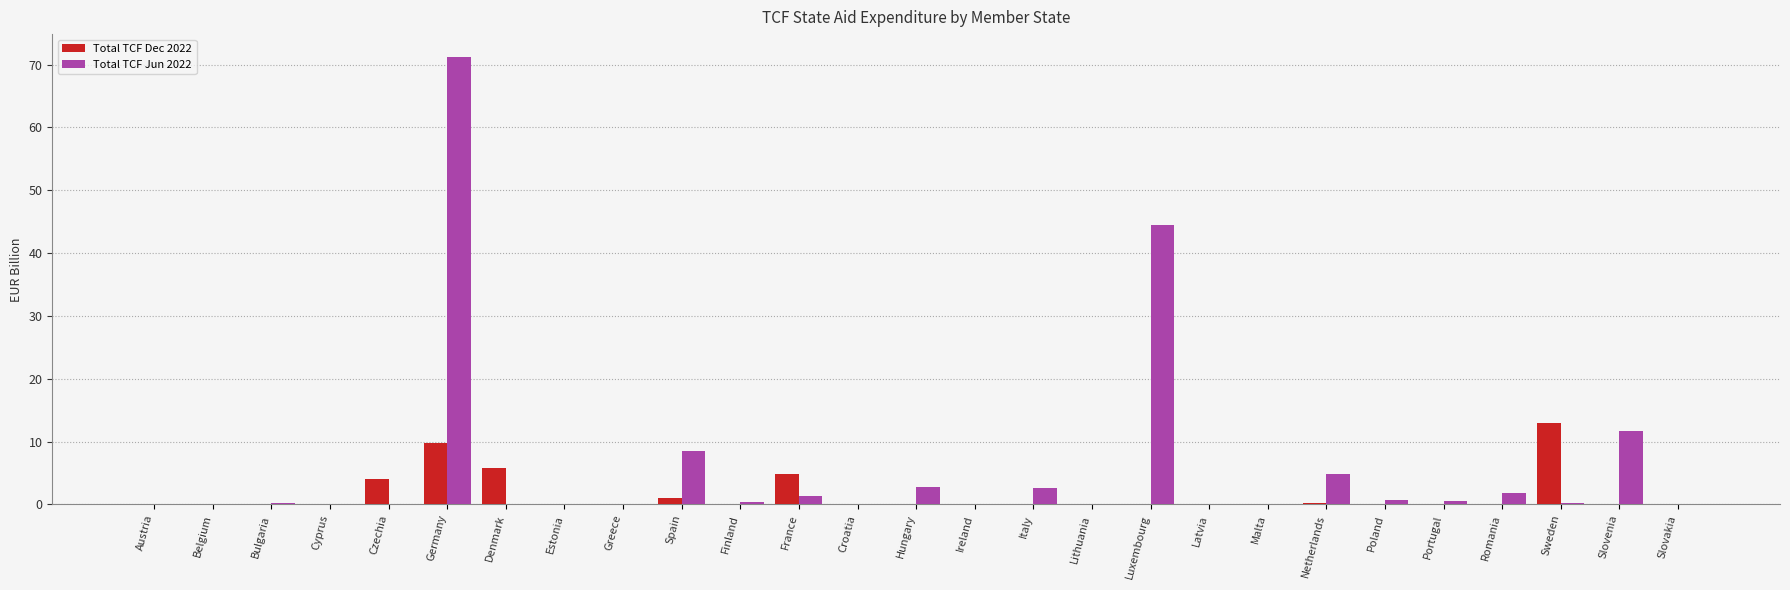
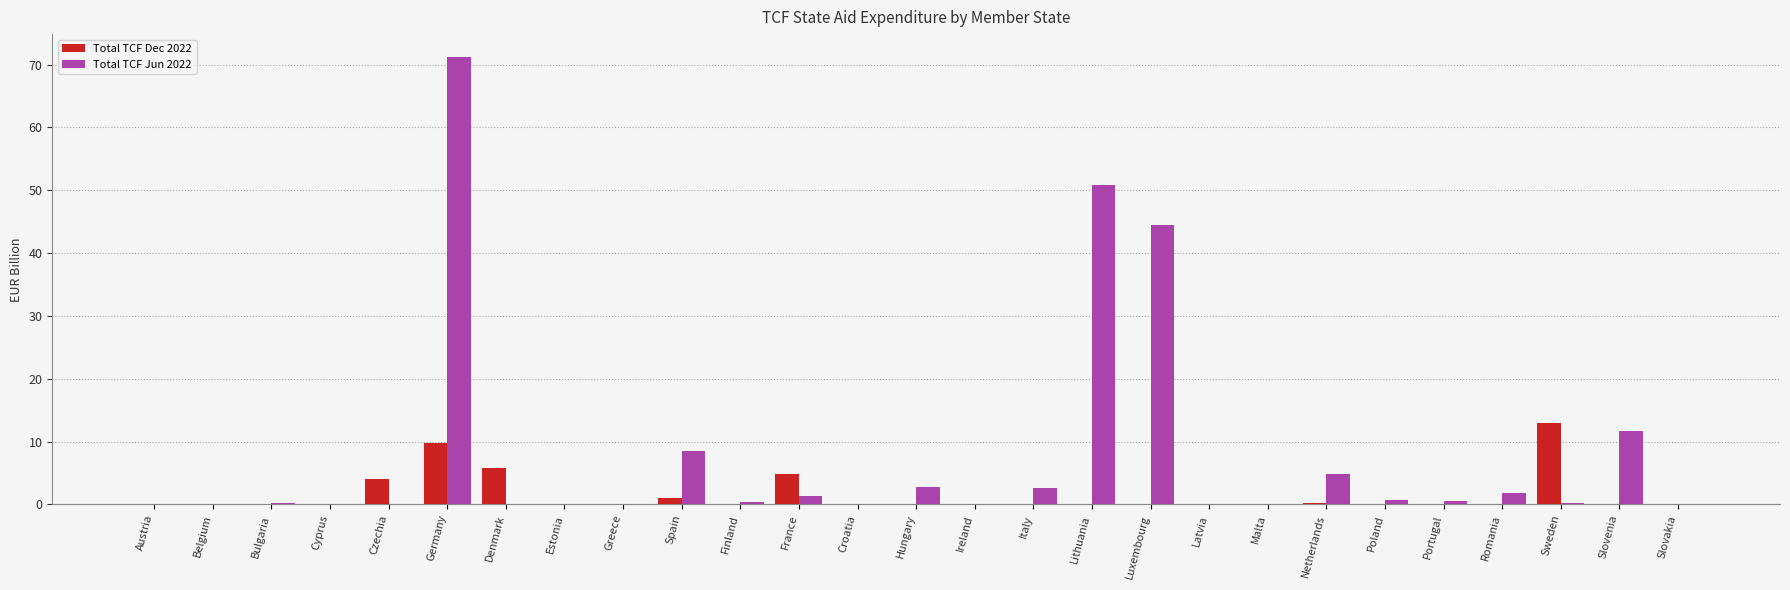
  {
    "Total TCF Dec 2022": {
      "Austria": 0,
      "Belgium": 0,
      "Bulgaria": 0,
      "Cyprus": 0,
      "Czechia": 4,
      "Germany": 10,
      "Denmark": 6,
      "Estonia": 0,
      "Spain": 1,
      "France": 5,
      "Hungary": 0,
      "Italy": 0,
      "Lithuania": 0,
      "Luxembourg": 0,
      "Latvia": 0,
      "Poland": 0,
      "Romania": 0,
      "Sweden": 13,
      "Slovenia": 0
    },
    "Total TCF Jun 2022": {
      "Austria": 0,
      "Germany": 71,
      "Spain": 8,
      "France": 1,
      "Hungary": 3,
      "Italy": 3,
-     "Lithuania": 0,
+     "Lithuania": 51,
      "Luxembourg": 44,
      "Netherlands": 5,
      "Poland": 1,
      "Portugal": 1,
      "Romania": 2,
      "Slovenia": 12
    }
  }
